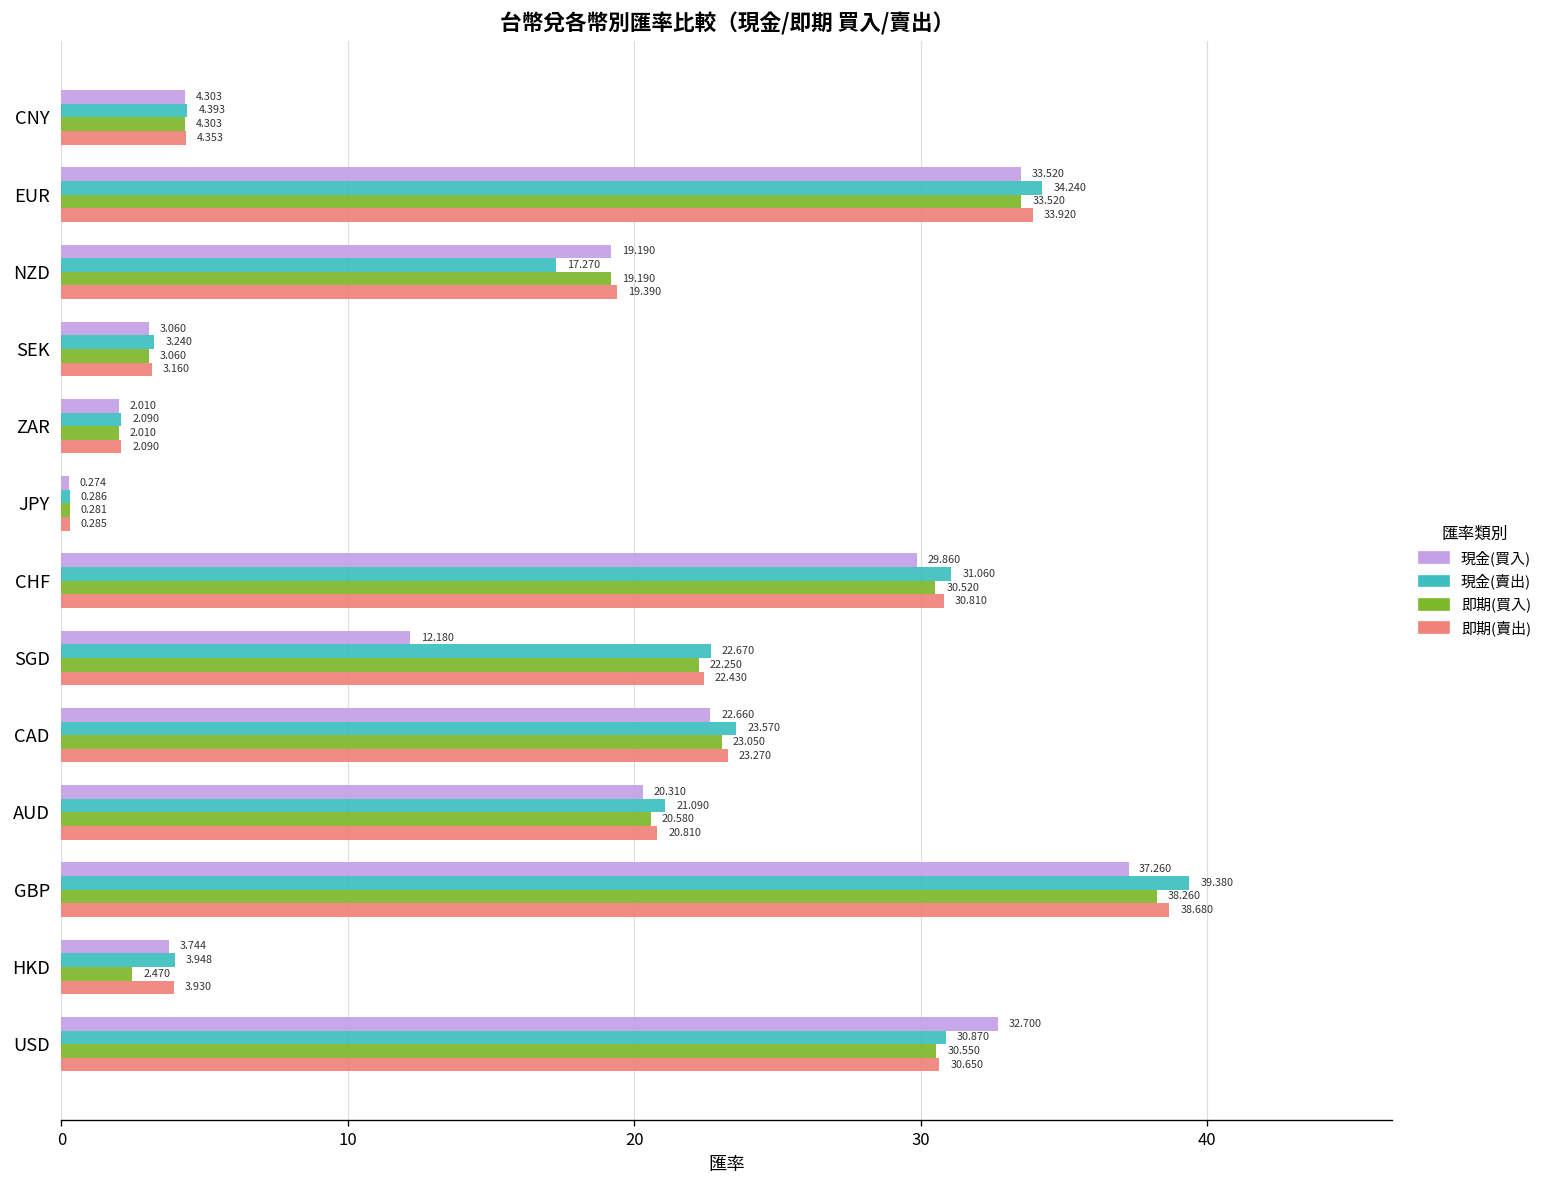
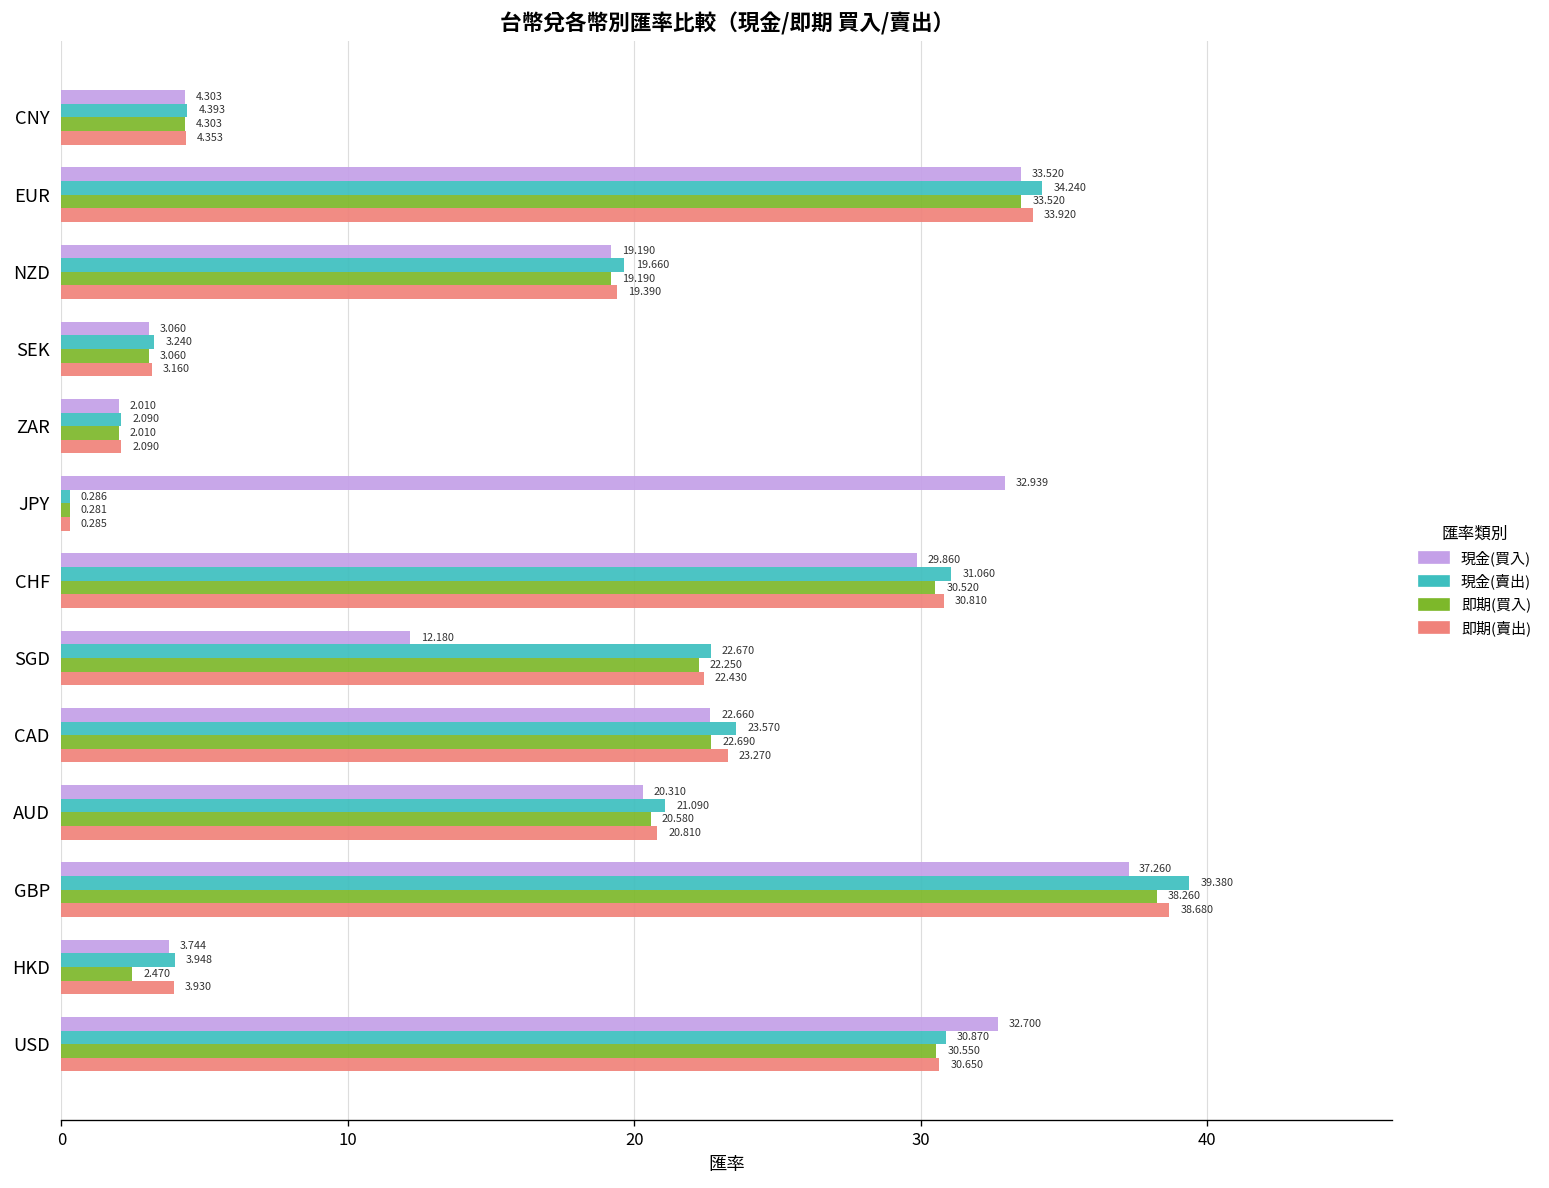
  {
    "現金(買入)": {
      "CNY": 4.303,
      "EUR": 33.520,
      "NZD": 19.190,
      "SEK": 3.060,
      "ZAR": 2.010,
-     "JPY": 0.274,
+     "JPY": 32.939,
      "CHF": 29.860,
      "SGD": 12.180,
      "CAD": 22.660,
      "AUD": 20.310,
      "GBP": 37.260,
      "HKD": 3.744,
      "USD": 32.700
    },
    "現金(賣出)": {
      "CNY": 4.393,
      "EUR": 34.240,
-     "NZD": 17.270,
+     "NZD": 19.660,
      "SEK": 3.240,
      "ZAR": 2.090,
      "JPY": 0.286,
      "CHF": 31.060,
      "SGD": 22.670,
      "CAD": 23.570,
      "AUD": 21.090,
      "GBP": 39.380,
      "HKD": 3.948,
      "USD": 30.870
    },
    "即期(買入)": {
      "CNY": 4.303,
      "EUR": 33.520,
      "NZD": 19.190,
      "SEK": 3.060,
      "ZAR": 2.010,
      "JPY": 0.281,
      "CHF": 30.520,
      "SGD": 22.250,
-     "CAD": 23.050,
+     "CAD": 22.690,
      "AUD": 20.580,
      "GBP": 38.260,
      "HKD": 2.470,
      "USD": 30.550
    },
    "即期(賣出)": {
      "CNY": 4.353,
      "EUR": 33.920,
      "NZD": 19.390,
      "SEK": 3.160,
      "ZAR": 2.090,
      "JPY": 0.285,
      "CHF": 30.810,
      "SGD": 22.430,
      "CAD": 23.270,
      "AUD": 20.810,
      "GBP": 38.680,
      "HKD": 3.930,
      "USD": 30.650
    }
  }
